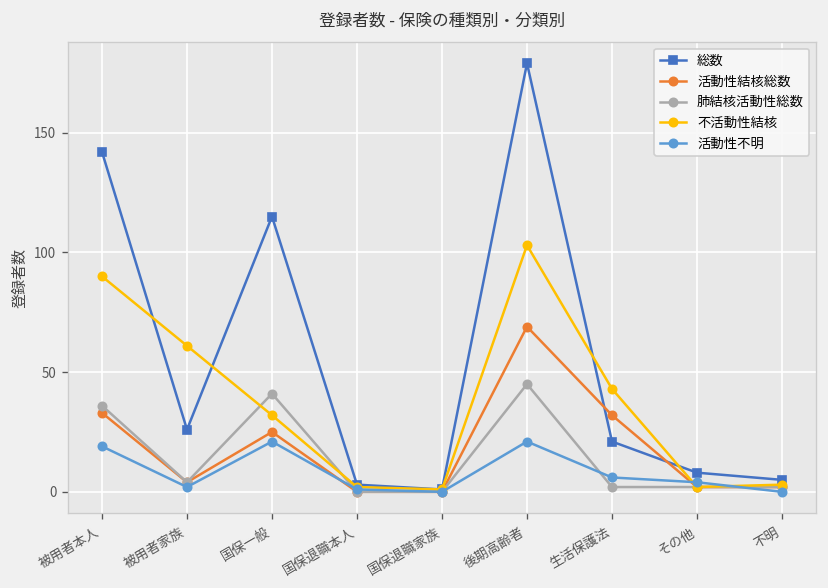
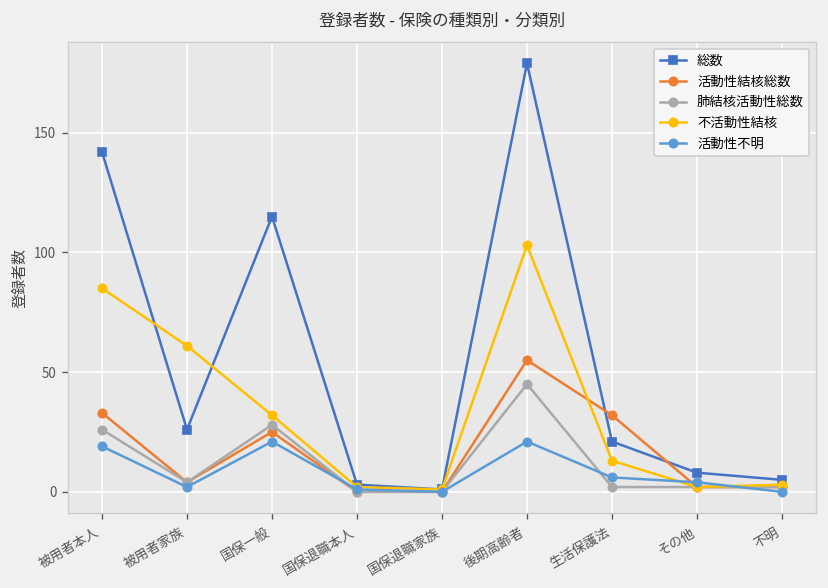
  {
    "活動性結核総数": {
      "被用者本人": 33,
      "国保一般": 25,
-     "後期高齢者": 69,
+     "後期高齢者": 55,
      "生活保護法": 32
    },
    "肺結核活動性総数": {
-     "被用者本人": 36,
-     "国保一般": 41,
+     "被用者本人": 26,
+     "国保一般": 28,
      "後期高齢者": 45,
      "生活保護法": 2
    },
    "不活動性結核": {
-     "被用者本人": 90,
+     "被用者本人": 85,
      "被用者家族": 61,
      "国保一般": 32,
      "後期高齢者": 103,
-     "生活保護法": 43
+     "生活保護法": 13
    }
  }
